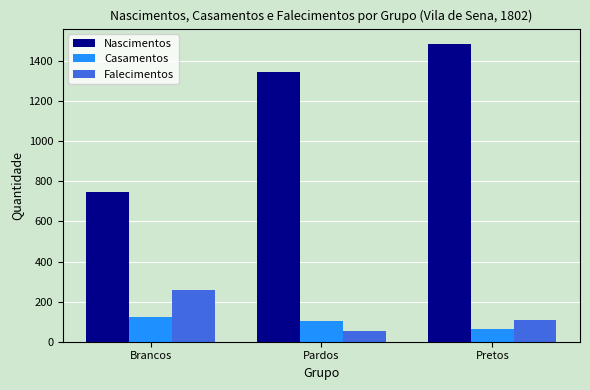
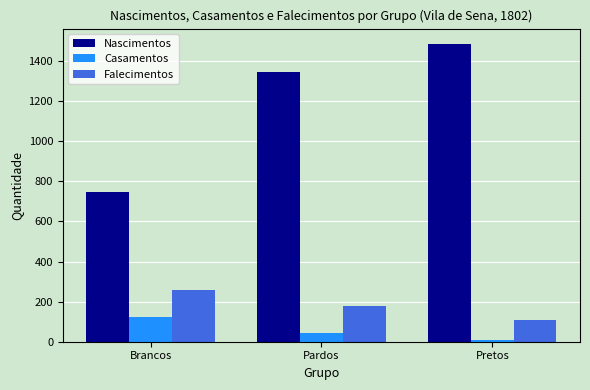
  {
    "Nascimentos": {
      "Brancos": 750,
      "Pardos": 1340,
      "Pretos": 1490
    },
    "Casamentos": {
      "Brancos": 120,
-     "Pardos": 100,
-     "Pretos": 60
+     "Pardos": 50,
+     "Pretos": 10
    },
    "Falecimentos": {
      "Brancos": 260,
-     "Pardos": 50,
+     "Pardos": 180,
      "Pretos": 110
    }
  }
